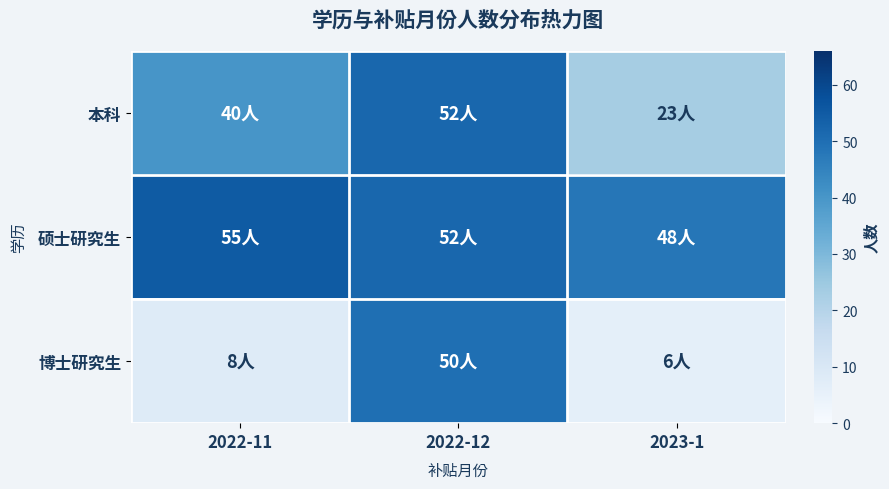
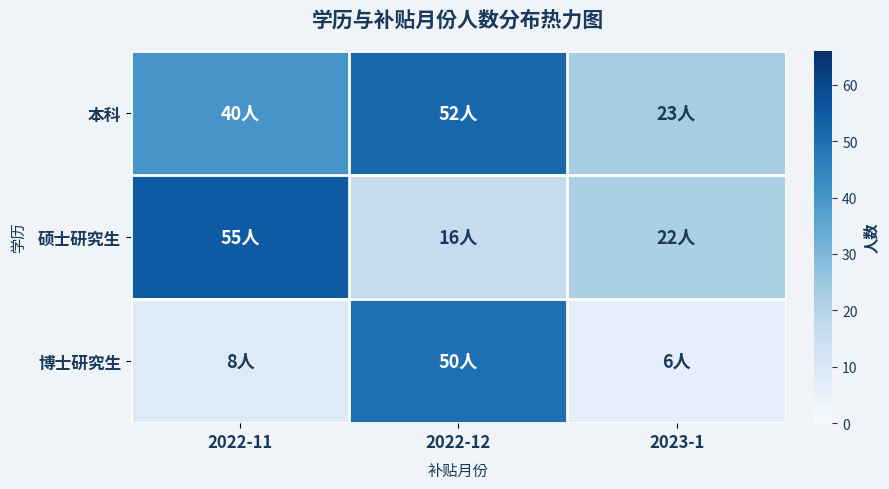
  {
    "本科": {
      "2022-11": "40人",
      "2022-12": "52人",
      "2023-1": "23人"
    },
    "硕士研究生": {
      "2022-11": "55人",
-     "2022-12": "52人",
-     "2023-1": "48人"
+     "2022-12": "16人",
+     "2023-1": "22人"
    },
    "博士研究生": {
      "2022-11": "8人",
      "2022-12": "50人",
      "2023-1": "6人"
    }
  }
